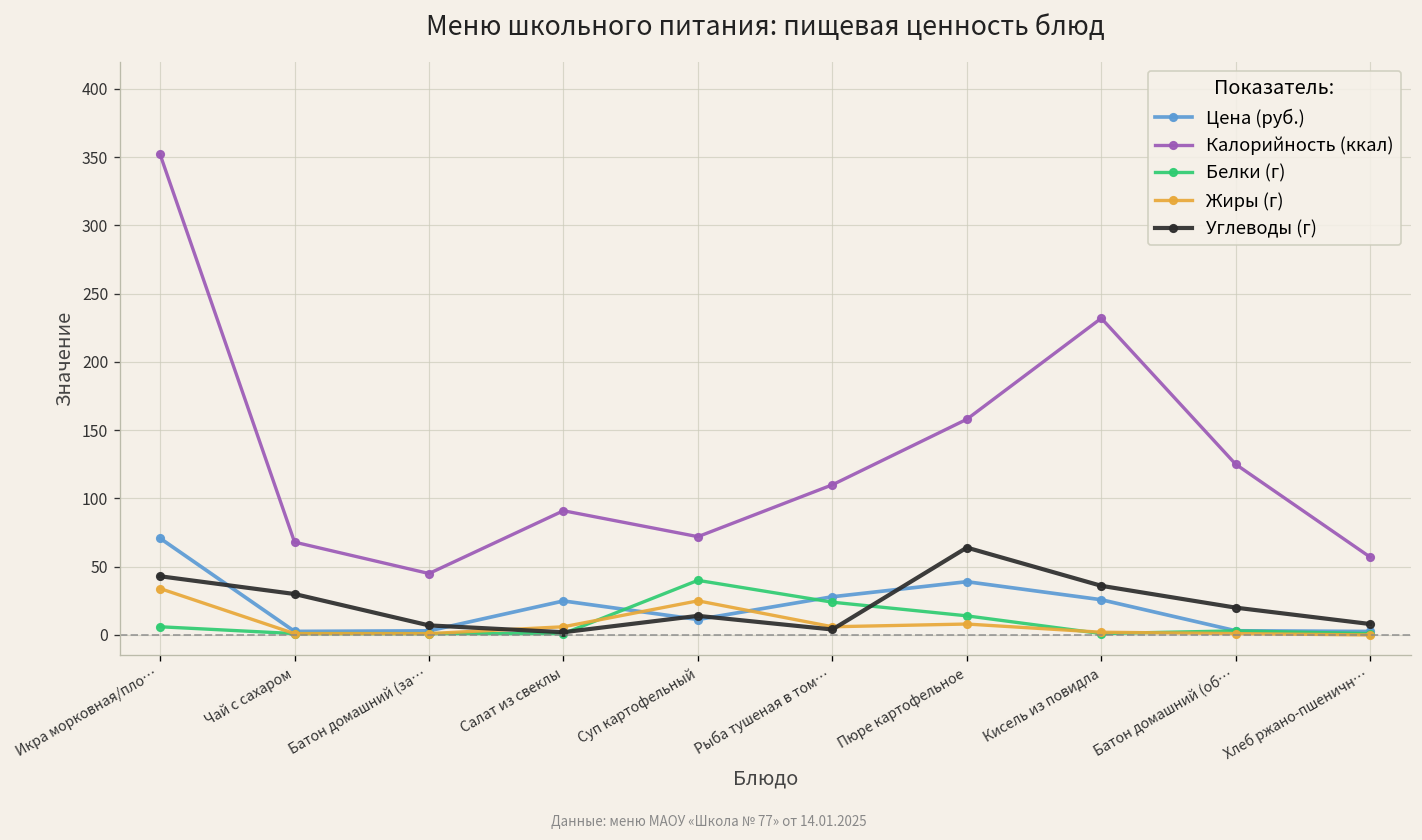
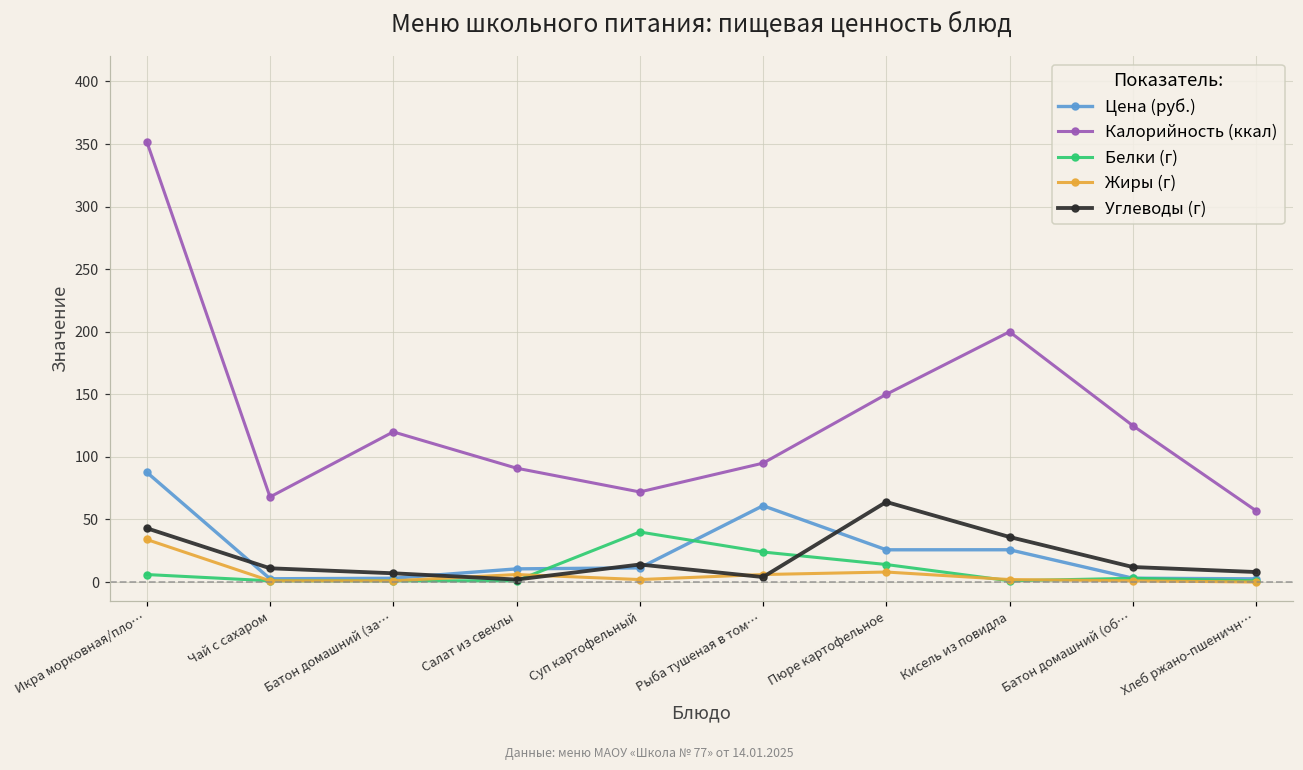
  {
    "Цена (руб.)": {
-     "Икра морковная/пло…": 71,
-     "Салат из свеклы": 25,
+     "Икра морковная/пло…": 88,
+     "Салат из свеклы": 11,
      "Суп картофельный": 11,
-     "Рыба тушеная в том…": 28,
-     "Пюре картофельное": 39,
+     "Рыба тушеная в том…": 61,
+     "Пюре картофельное": 26,
      "Кисель из повидла": 26
    },
    "Калорийность (ккал)": {
      "Икра морковная/пло…": 352,
      "Чай с сахаром": 68,
-     "Батон домашний (за…": 45,
+     "Батон домашний (за…": 120,
      "Салат из свеклы": 91,
      "Суп картофельный": 72,
-     "Рыба тушеная в том…": 110,
-     "Пюре картофельное": 158,
-     "Кисель из повидла": 232,
+     "Рыба тушеная в том…": 95,
+     "Пюре картофельное": 150,
+     "Кисель из повидла": 200,
      "Батон домашний (об…": 125,
      "Хлеб ржано-пшеничн…": 57
    },
    "Белки (г)": {
      "Икра морковная/пло…": 6,
      "Суп картофельный": 40,
      "Рыба тушеная в том…": 24,
      "Пюре картофельное": 14
    },
    "Жиры (г)": {
      "Икра морковная/пло…": 34,
      "Салат из свеклы": 6,
-     "Суп картофельный": 25,
+     "Суп картофельный": 2,
      "Пюре картофельное": 8
    },
    "Углеводы (г)": {
      "Икра морковная/пло…": 43,
-     "Чай с сахаром": 30,
+     "Чай с сахаром": 11,
      "Батон домашний (за…": 7,
      "Суп картофельный": 14,
      "Пюре картофельное": 64,
      "Кисель из повидла": 36,
-     "Батон домашний (об…": 20,
+     "Батон домашний (об…": 12,
      "Хлеб ржано-пшеничн…": 8
    }
  }
